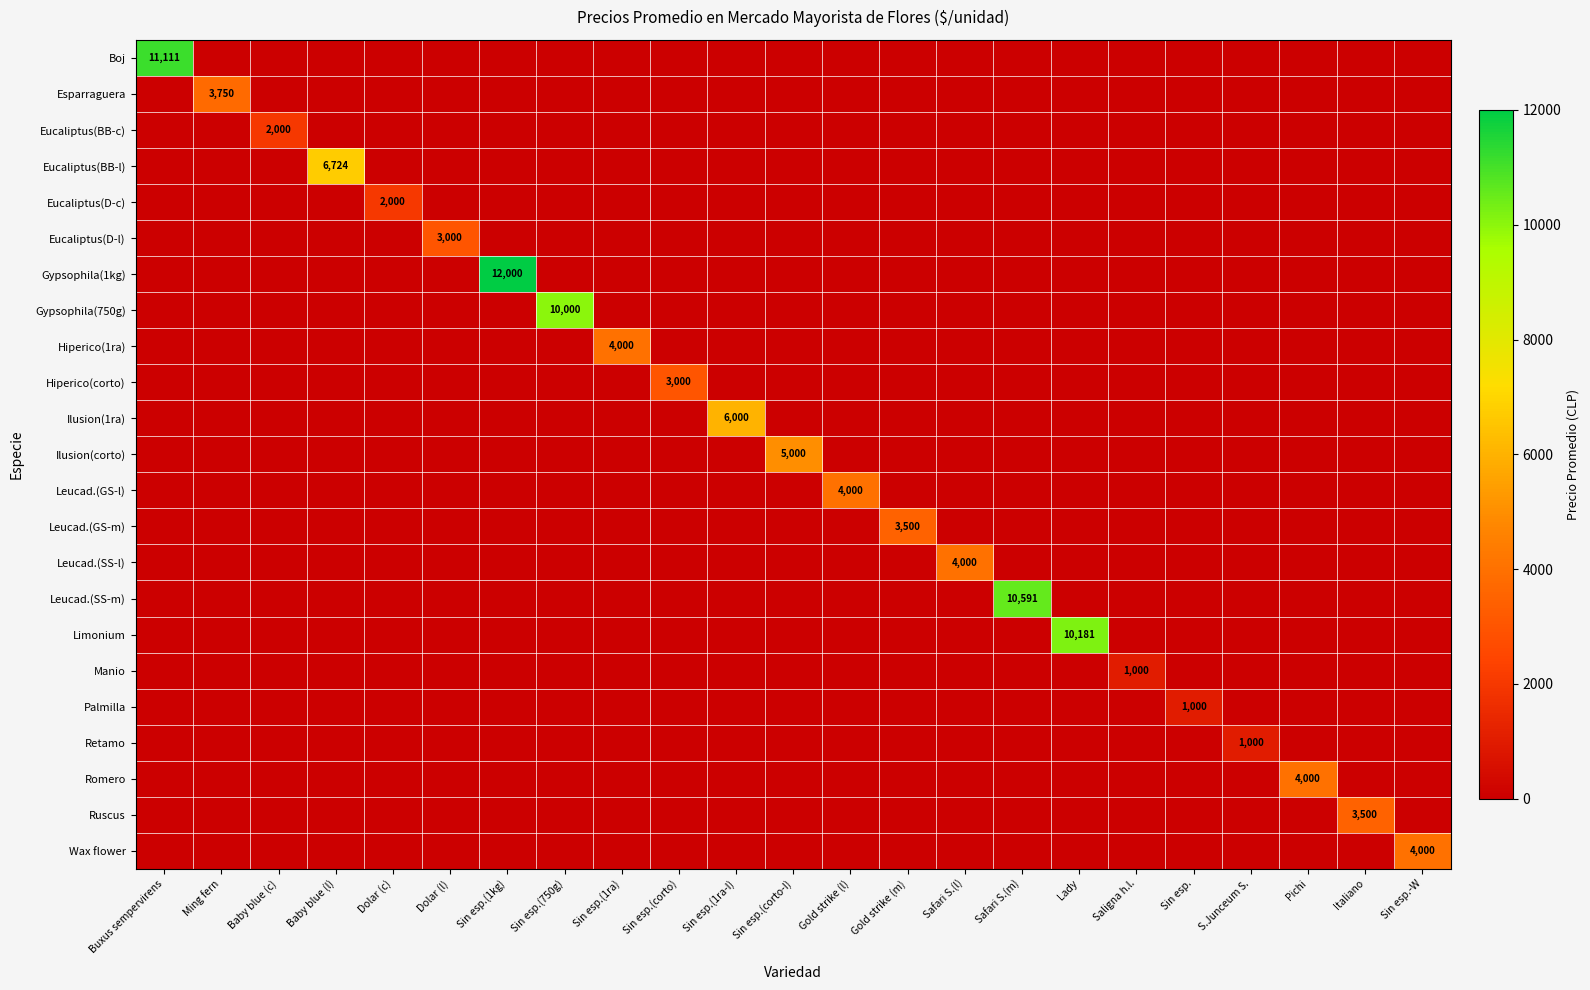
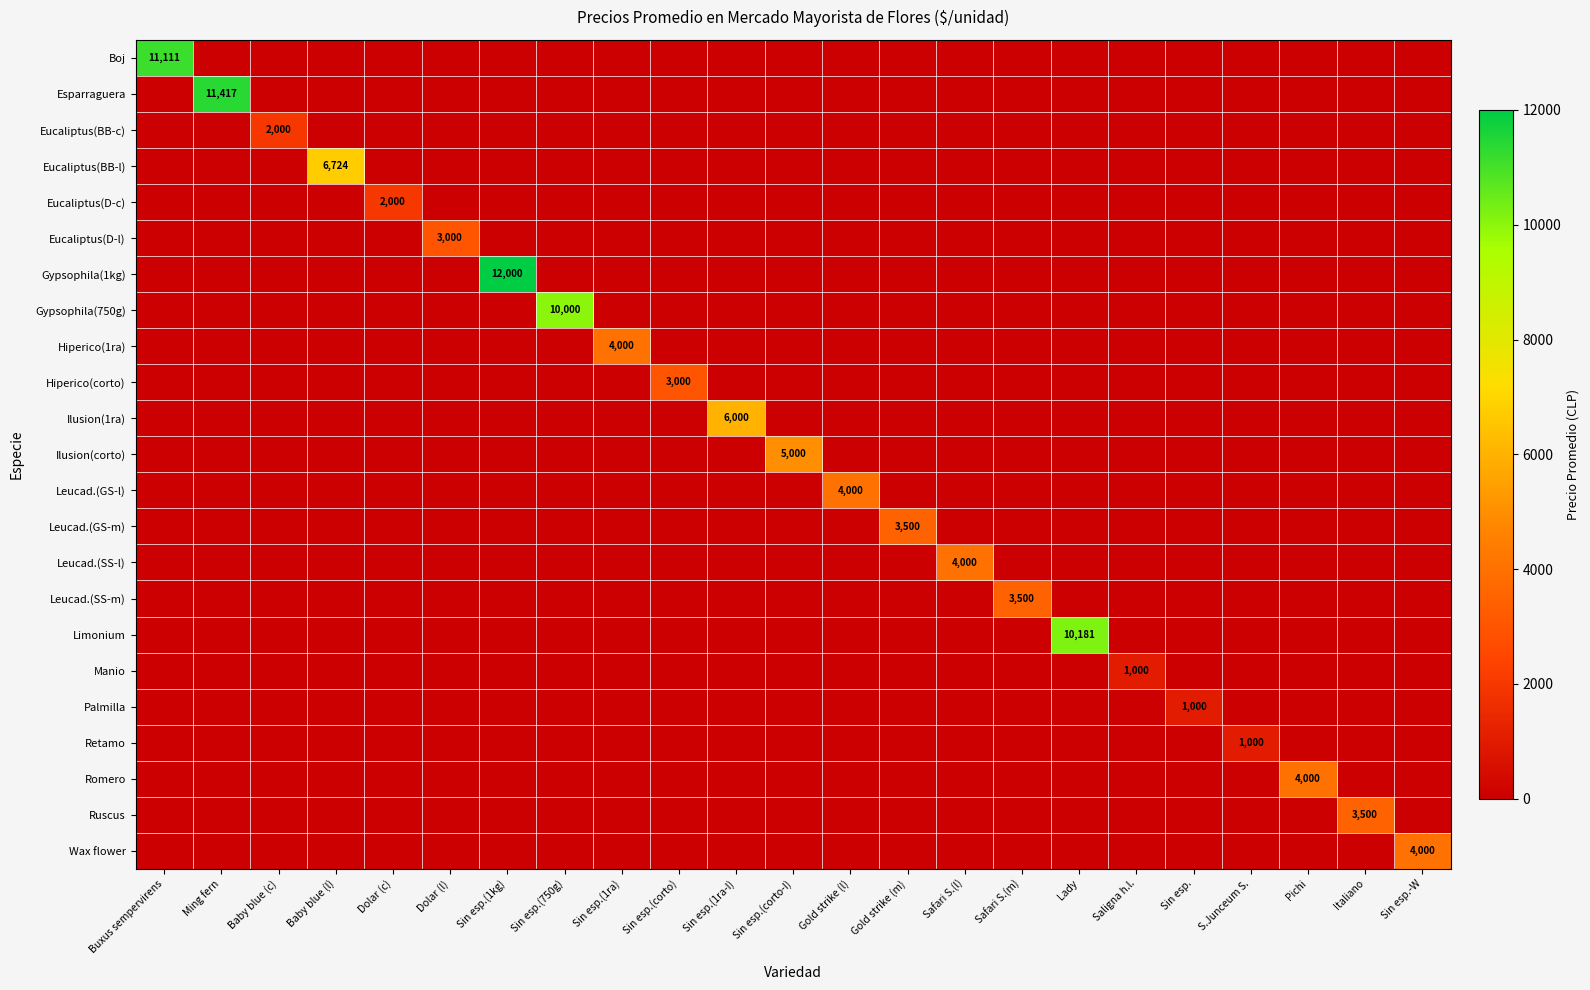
  {
    "Boj": {
      "Buxus sempervirens": "11,111"
    },
    "Esparraguera": {
-     "Ming fern": "3,750"
+     "Ming fern": "11,417"
    },
    "Eucaliptus(BB-c)": {
      "Baby blue (c)": "2,000"
    },
    "Eucaliptus(BB-l)": {
      "Baby blue (l)": "6,724"
    },
    "Eucaliptus(D-c)": {
      "Dolar (c)": "2,000"
    },
    "Eucaliptus(D-l)": {
      "Dolar (l)": "3,000"
    },
    "Gypsophila(1kg)": {
      "Sin esp.(1kg)": "12,000"
    },
    "Gypsophila(750g)": {
      "Sin esp.(750g)": "10,000"
    },
    "Hiperico(1ra)": {
      "Sin esp.(1ra)": "4,000"
    },
    "Hiperico(corto)": {
      "Sin esp.(corto)": "3,000"
    },
    "Ilusion(1ra)": {
      "Sin esp.(1ra-I)": "6,000"
    },
    "Ilusion(corto)": {
      "Sin esp.(corto-I)": "5,000"
    },
    "Leucad.(GS-l)": {
      "Gold strike (l)": "4,000"
    },
    "Leucad.(GS-m)": {
      "Gold strike (m)": "3,500"
    },
    "Leucad.(SS-l)": {
      "Safari S.(l)": "4,000"
    },
    "Leucad.(SS-m)": {
-     "Safari S.(m)": "10,591"
+     "Safari S.(m)": "3,500"
    },
    "Limonium": {
      "Lady": "10,181"
    },
    "Manio": {
      "Saligna h.l.": "1,000"
    },
    "Palmilla": {
      "Sin esp.": "1,000"
    },
    "Retamo": {
      "S.Junceum S.": "1,000"
    },
    "Romero": {
      "Pichi": "4,000"
    },
    "Ruscus": {
      "Italiano": "3,500"
    },
    "Wax flower": {
      "Sin esp.-W": "4,000"
    }
  }
